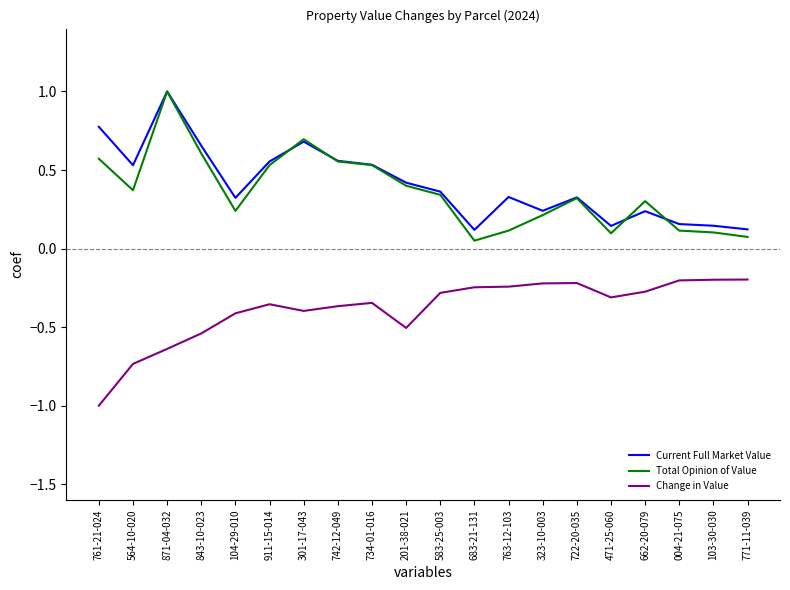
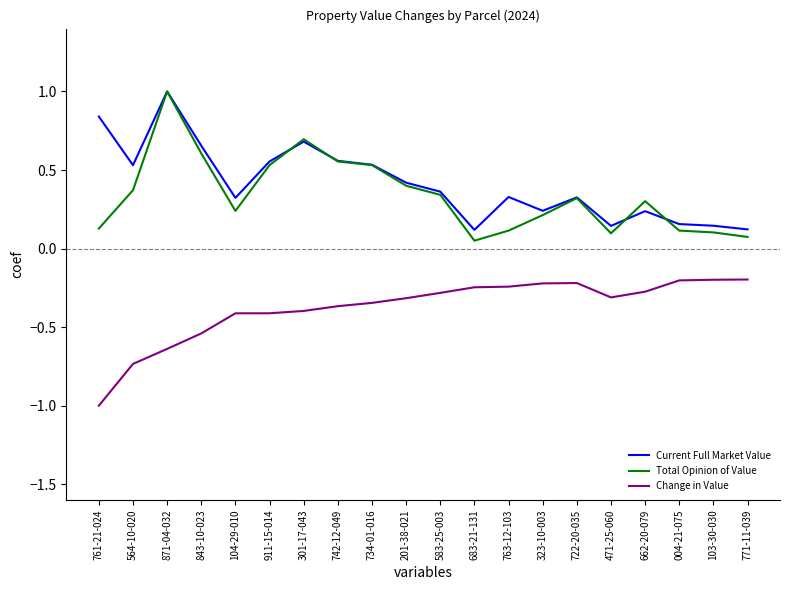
  {
    "Current Full Market Value": {
-     "761-21-024": 0.77,
+     "761-21-024": 0.84,
      "564-10-020": 0.53,
      "843-10-023": 0.65,
      "104-29-010": 0.32,
      "911-15-014": 0.55,
      "201-38-021": 0.42,
      "583-25-003": 0.36,
      "683-21-131": 0.12,
      "763-12-103": 0.33,
      "323-10-003": 0.24,
      "471-25-060": 0.14,
      "662-20-079": 0.24,
      "004-21-075": 0.16,
      "103-30-030": 0.15,
      "771-11-039": 0.12
    },
    "Total Opinion of Value": {
-     "761-21-024": 0.57,
+     "761-21-024": 0.13,
      "564-10-020": 0.37,
      "843-10-023": 0.61,
      "104-29-010": 0.24,
      "911-15-014": 0.53,
      "201-38-021": 0.40,
      "583-25-003": 0.34,
      "683-21-131": 0.05,
      "763-12-103": 0.11,
      "323-10-003": 0.21,
      "471-25-060": 0.10,
      "662-20-079": 0.30,
      "004-21-075": 0.11,
      "103-30-030": 0.10,
      "771-11-039": 0.07
    },
    "Change in Value": {
      "761-21-024": -1.00,
      "564-10-020": -0.73,
      "871-04-032": -0.64,
      "843-10-023": -0.54,
      "104-29-010": -0.41,
-     "911-15-014": -0.35,
+     "911-15-014": -0.41,
      "301-17-043": -0.40,
      "742-12-049": -0.37,
      "734-01-016": -0.35,
-     "201-38-021": -0.51,
+     "201-38-021": -0.32,
      "583-25-003": -0.28,
      "683-21-131": -0.25,
      "763-12-103": -0.24,
      "323-10-003": -0.22,
      "722-20-035": -0.22,
      "471-25-060": -0.31,
      "662-20-079": -0.27,
      "004-21-075": -0.20,
      "103-30-030": -0.20,
      "771-11-039": -0.20
    }
  }
